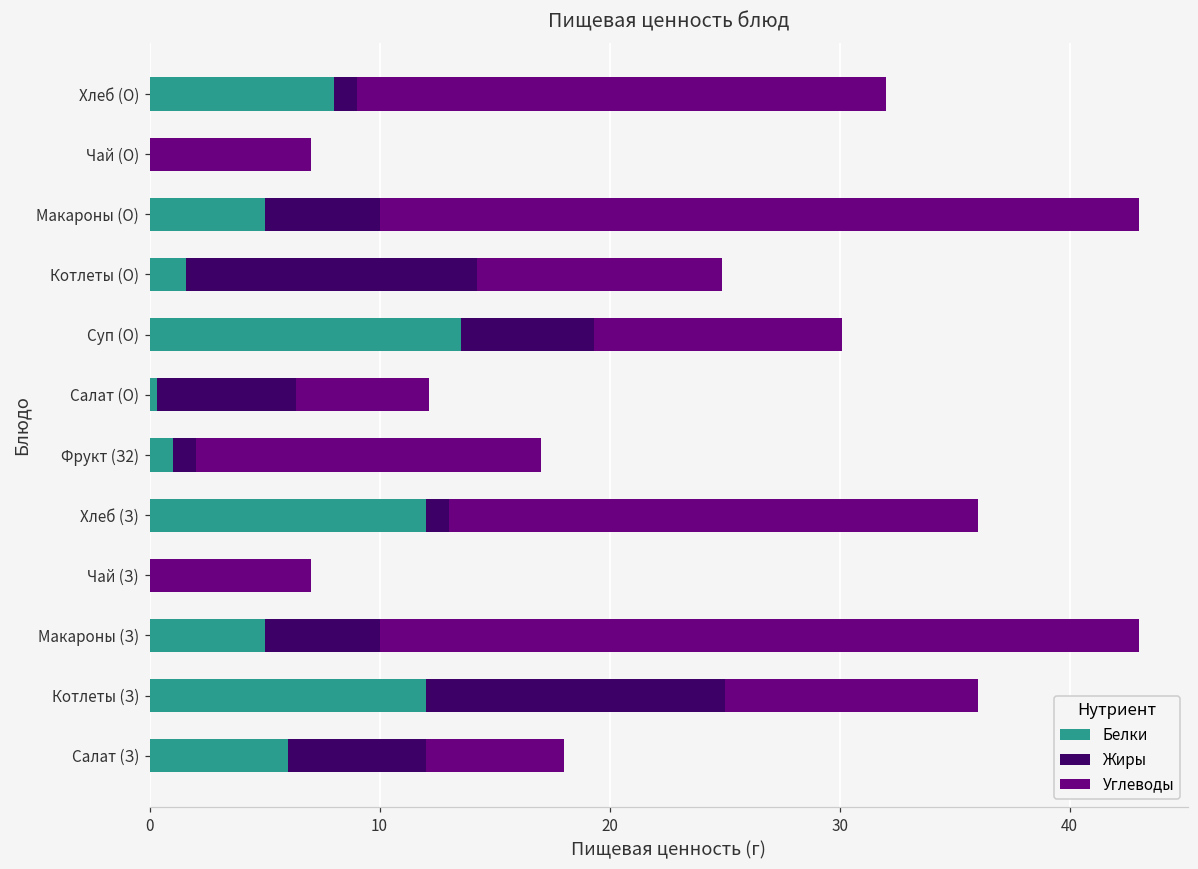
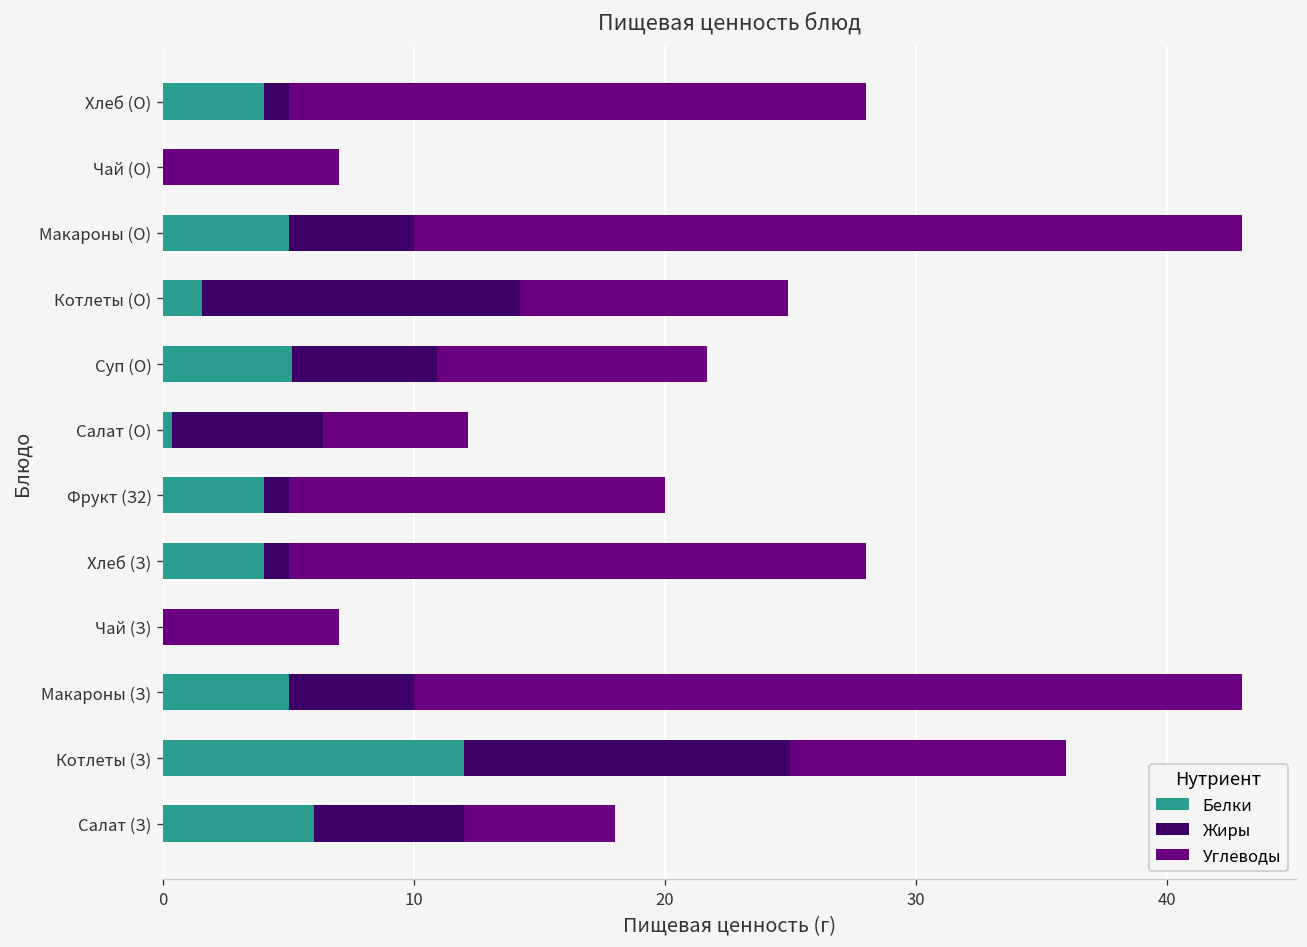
  {
    "Белки": {
-     "Хлеб (О)": 8,
+     "Хлеб (О)": 4,
      "Чай (О)": 0.0,
      "Макароны (О)": 5.0,
      "Котлеты (О)": 1.6,
-     "Суп (О)": 13.6,
+     "Суп (О)": 5.1,
      "Салат (О)": 0.3,
-     "Фрукт (З2)": 1,
-     "Хлеб (З)": 12,
+     "Фрукт (З2)": 4,
+     "Хлеб (З)": 4,
      "Чай (З)": 0.0,
      "Макароны (З)": 5.0,
      "Котлеты (З)": 12.0,
      "Салат (З)": 6.0
    }
  }
